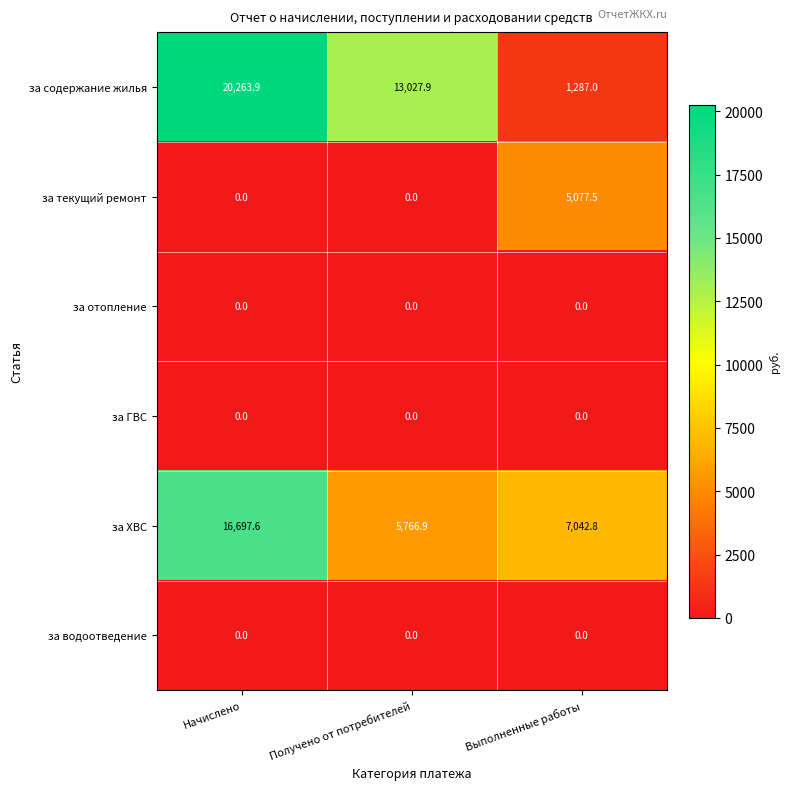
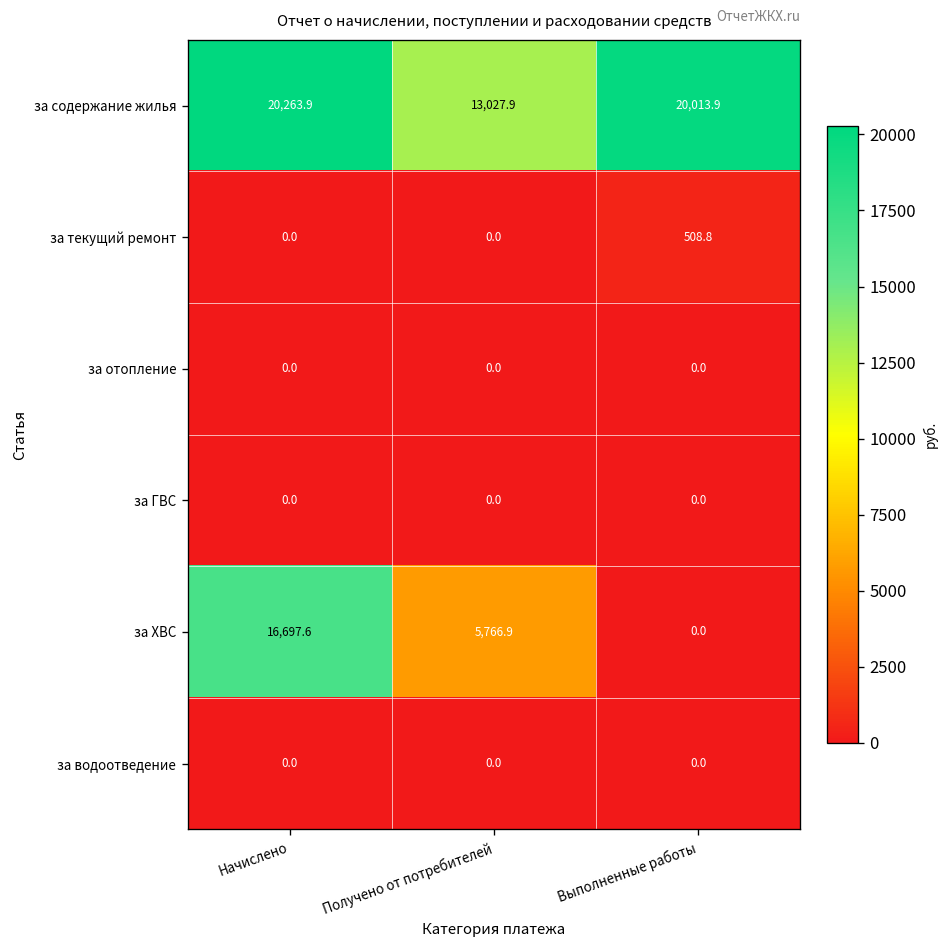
  {
    "за содержание жилья": {
      "Начислено": "20,263.9",
      "Получено от потребителей": "13,027.9",
-     "Выполненные работы": "1,287.0"
+     "Выполненные работы": "20,013.9"
    },
    "за текущий ремонт": {
      "Начислено": "0.0",
      "Получено от потребителей": "0.0",
-     "Выполненные работы": "5,077.5"
+     "Выполненные работы": "508.8"
    },
    "за отопление": {
      "Начислено": "0.0",
      "Получено от потребителей": "0.0",
      "Выполненные работы": "0.0"
    },
    "за ГВС": {
      "Начислено": "0.0",
      "Получено от потребителей": "0.0",
      "Выполненные работы": "0.0"
    },
    "за ХВС": {
      "Начислено": "16,697.6",
      "Получено от потребителей": "5,766.9",
-     "Выполненные работы": "7,042.8"
+     "Выполненные работы": "0.0"
    },
    "за водоотведение": {
      "Начислено": "0.0",
      "Получено от потребителей": "0.0",
      "Выполненные работы": "0.0"
    }
  }
